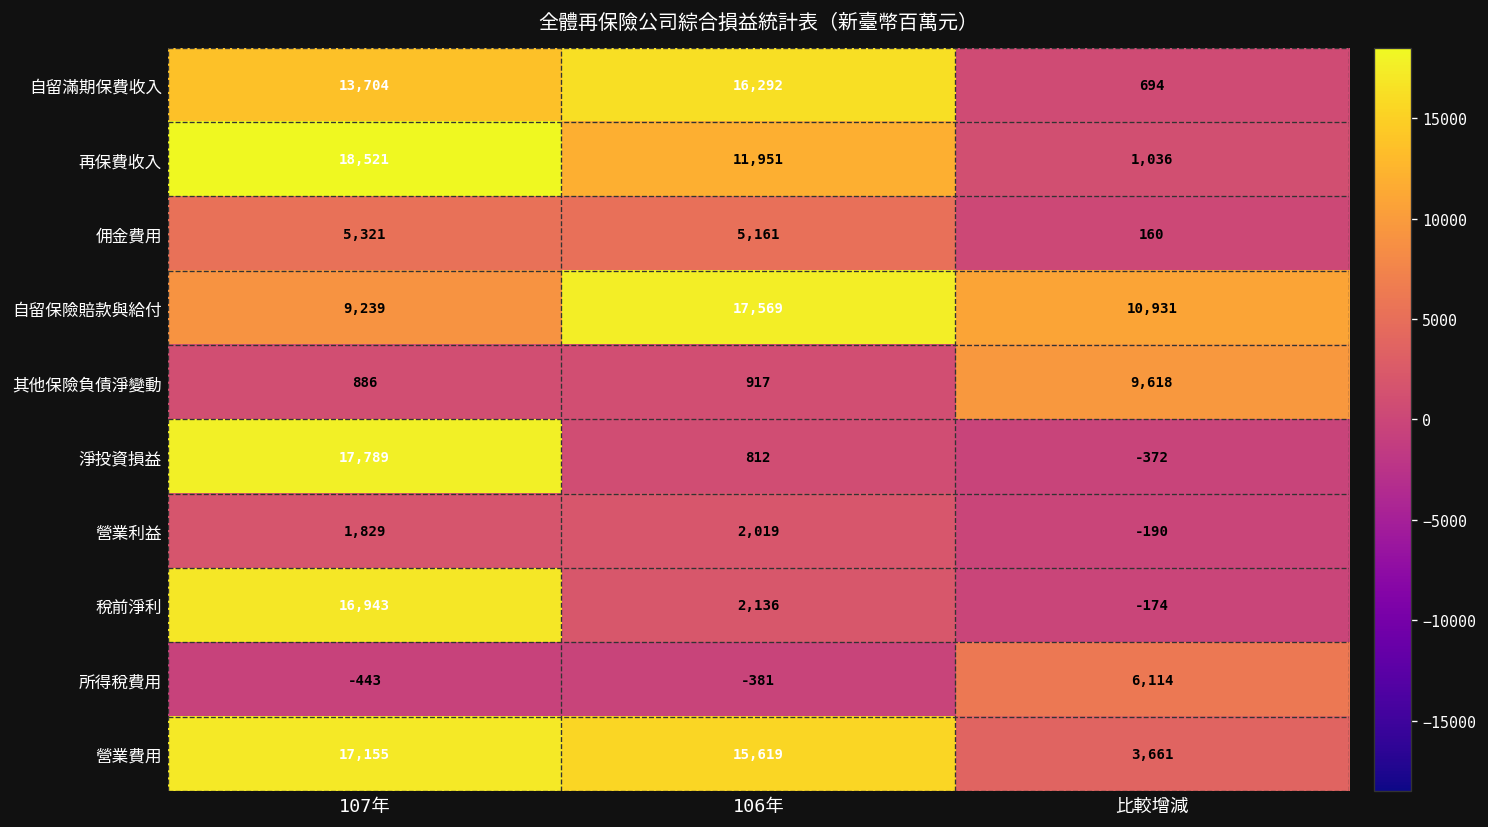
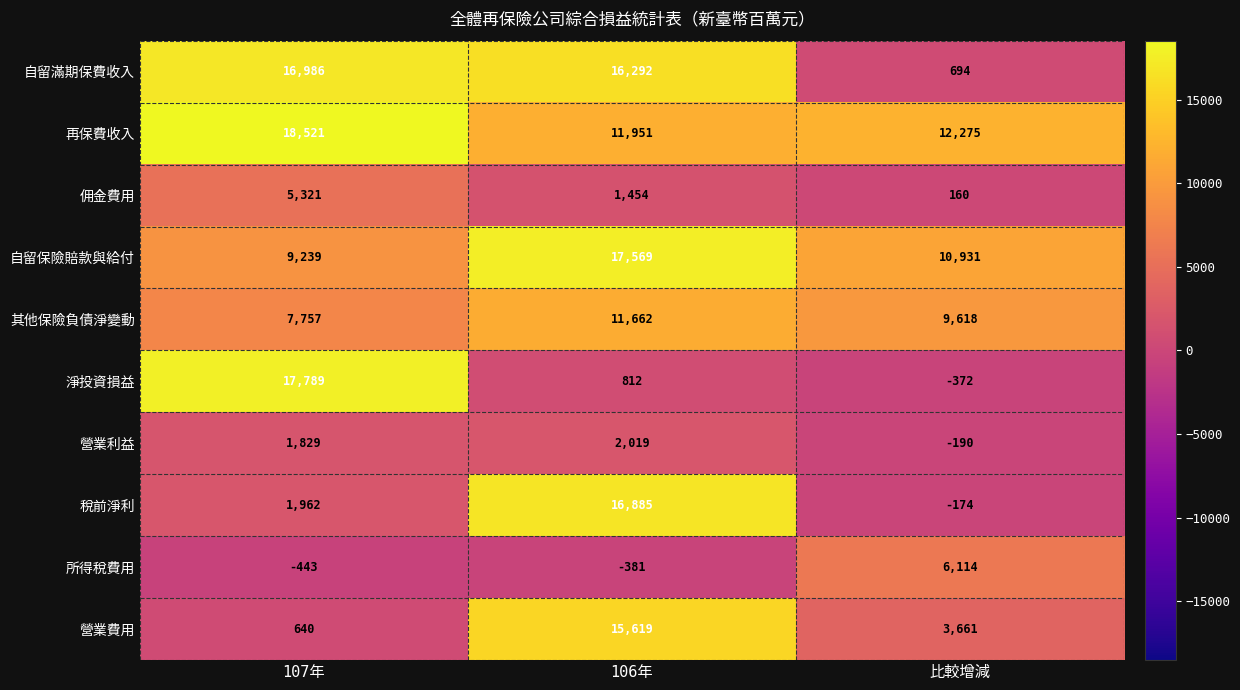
  {
    "自留滿期保費收入": {
-     "107年": "13,704",
+     "107年": "16,986",
      "106年": "16,292",
      "比較增減": "694"
    },
    "再保費收入": {
      "107年": "18,521",
      "106年": "11,951",
-     "比較增減": "1,036"
+     "比較增減": "12,275"
    },
    "佣金費用": {
      "107年": "5,321",
-     "106年": "5,161",
+     "106年": "1,454",
      "比較增減": "160"
    },
    "自留保險賠款與給付": {
      "107年": "9,239",
      "106年": "17,569",
      "比較增減": "10,931"
    },
    "其他保險負債淨變動": {
-     "107年": "886",
-     "106年": "917",
+     "107年": "7,757",
+     "106年": "11,662",
      "比較增減": "9,618"
    },
    "淨投資損益": {
      "107年": "17,789",
      "106年": "812",
      "比較增減": "-372"
    },
    "營業利益": {
      "107年": "1,829",
      "106年": "2,019",
      "比較增減": "-190"
    },
    "稅前淨利": {
-     "107年": "16,943",
-     "106年": "2,136",
+     "107年": "1,962",
+     "106年": "16,885",
      "比較增減": "-174"
    },
    "所得稅費用": {
      "107年": "-443",
      "106年": "-381",
      "比較增減": "6,114"
    },
    "營業費用": {
-     "107年": "17,155",
+     "107年": "640",
      "106年": "15,619",
      "比較增減": "3,661"
    }
  }
